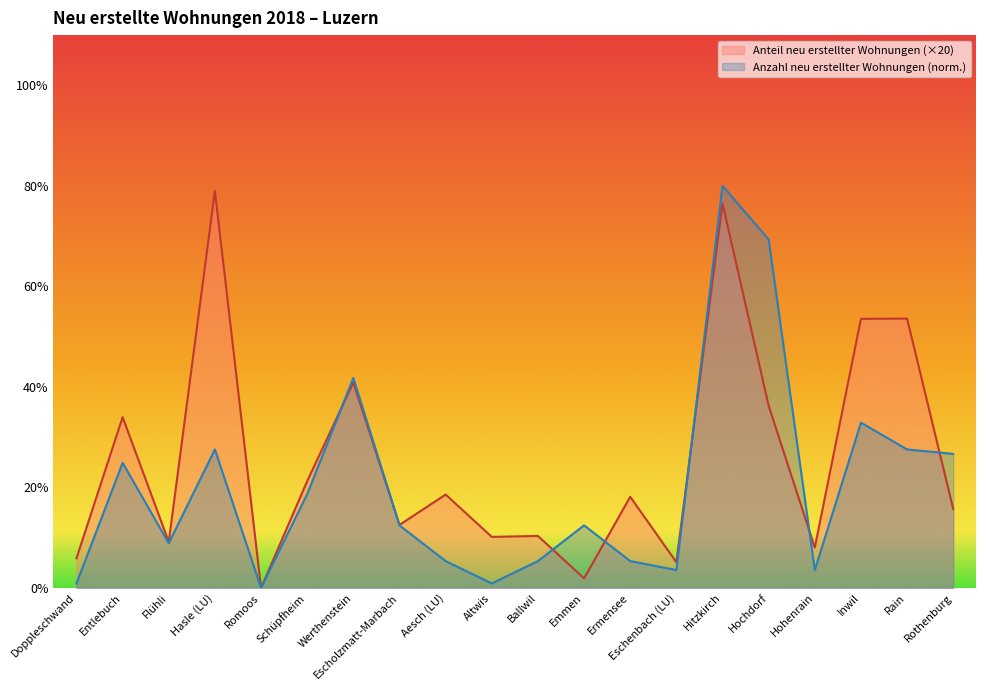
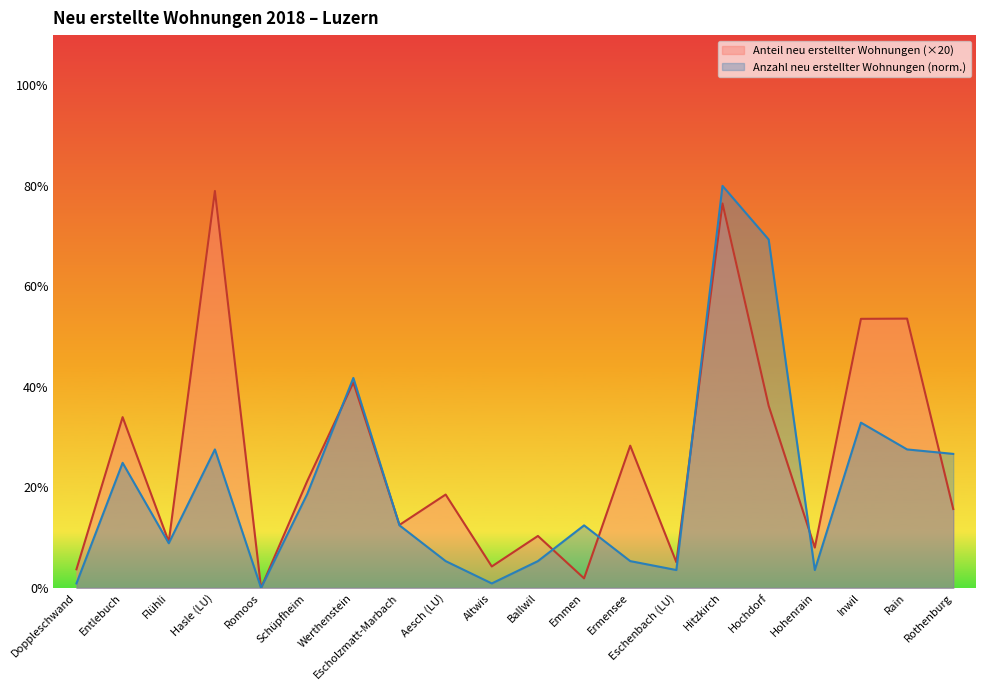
  {
    "Anteil neu erstellter Wohnungen (×20)": {
-     "Doppleschwand": "6%",
+     "Doppleschwand": "4%",
      "Entlebuch": "34%",
      "Hasle (LU)": "79%",
      "Schüpfheim": "21%",
      "Werthenstein": "41%",
      "Aesch (LU)": "19%",
-     "Altwis": "10%",
+     "Altwis": "4%",
      "Ballwil": "10%",
      "Emmen": "2%",
-     "Ermensee": "18%",
+     "Ermensee": "28%",
      "Eschenbach (LU)": "5%",
      "Hitzkirch": "76%",
      "Hochdorf": "36%",
      "Hohenrain": "8%",
      "Inwil": "54%",
      "Rain": "54%",
      "Rothenburg": "16%"
    },
    "Anzahl neu erstellter Wohnungen (norm.)": {
      "Doppleschwand": "1%",
      "Entlebuch": "25%",
      "Hasle (LU)": "28%",
      "Schüpfheim": "19%",
      "Werthenstein": "42%",
      "Aesch (LU)": "5%",
      "Altwis": "1%",
      "Ballwil": "5%",
      "Emmen": "12%",
      "Ermensee": "5%",
      "Eschenbach (LU)": "4%",
      "Hitzkirch": "80%",
      "Hochdorf": "69%",
      "Hohenrain": "4%",
      "Inwil": "33%",
      "Rain": "28%",
      "Rothenburg": "27%"
    }
  }
